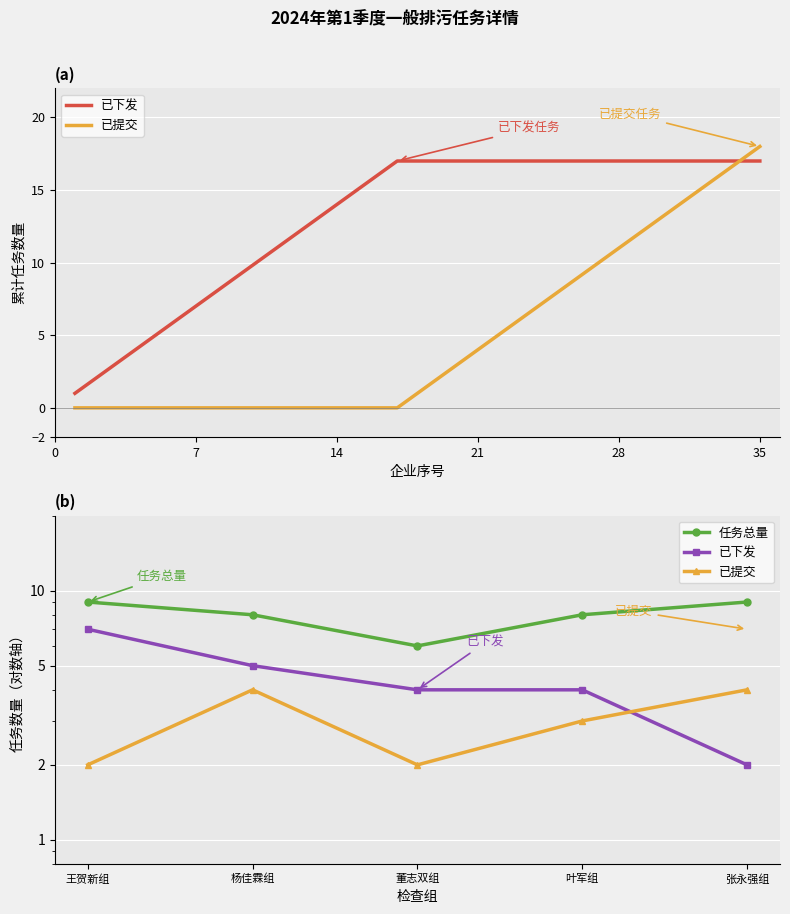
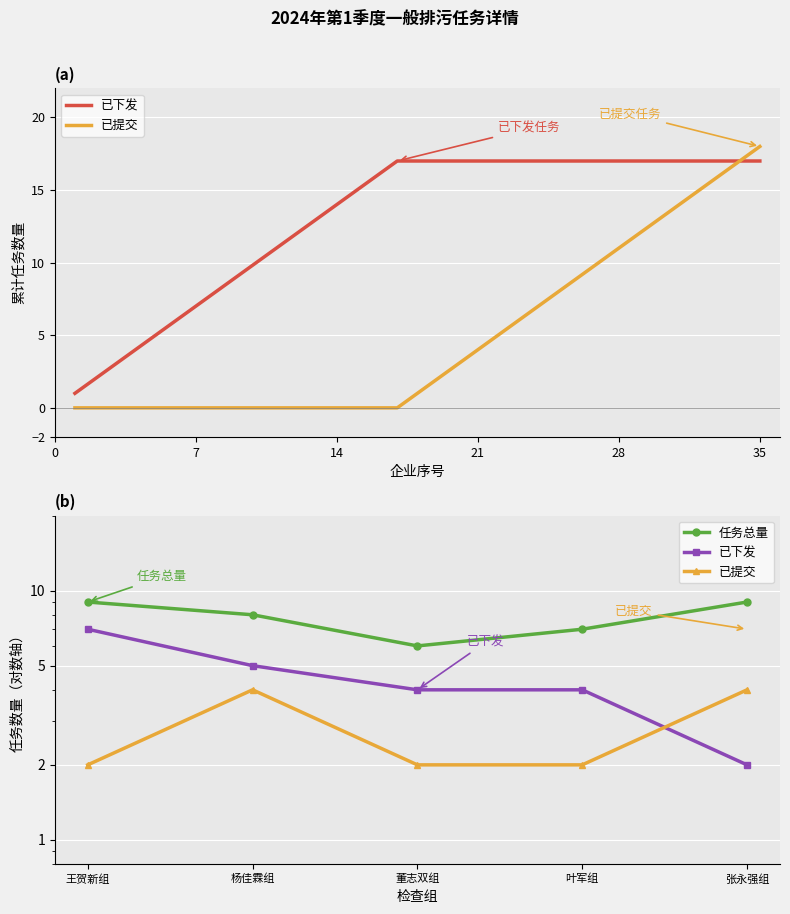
  {
    "(a)": {
      "已提交": {
        "7": 0.0,
        "14": 0.0,
        "21": 4.0,
        "28": 11.0,
        "35": 18.0
      }
    },
    "(b)": {
      "任务总量": {
        "王贺新组": 9,
        "杨佳霖组": 8,
        "董志双组": 6,
-       "叶军组": 8,
+       "叶军组": 7,
        "张永强组": 9
      },
      "已下发": {
        "王贺新组": 7,
        "杨佳霖组": 5,
        "董志双组": 4,
        "叶军组": 4,
        "张永强组": 2
      },
      "已提交": {
        "王贺新组": 2,
        "杨佳霖组": 4,
        "董志双组": 2,
-       "叶军组": 3,
+       "叶军组": 2,
        "张永强组": 4
      }
    }
  }
